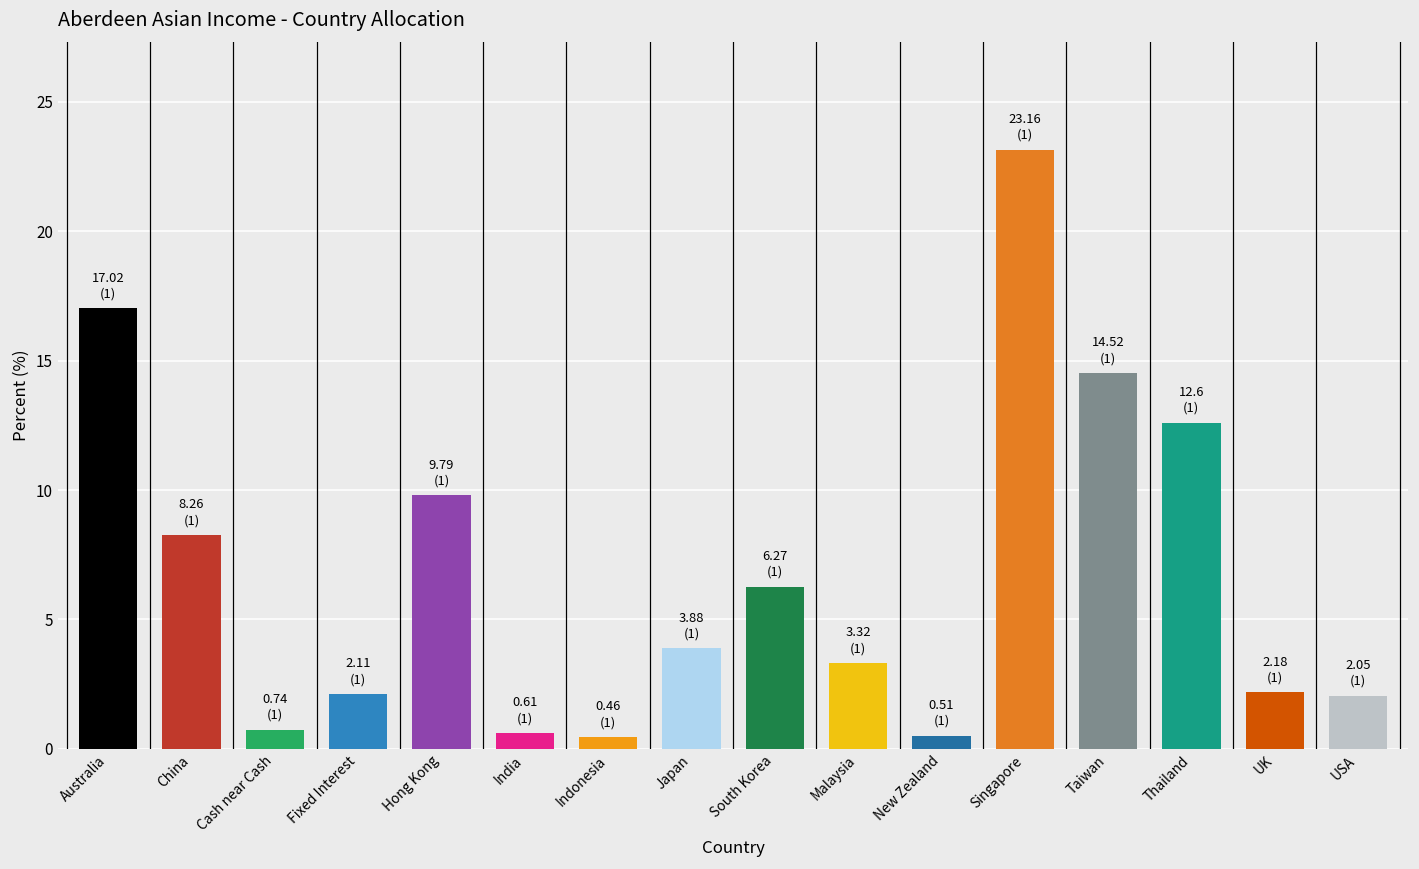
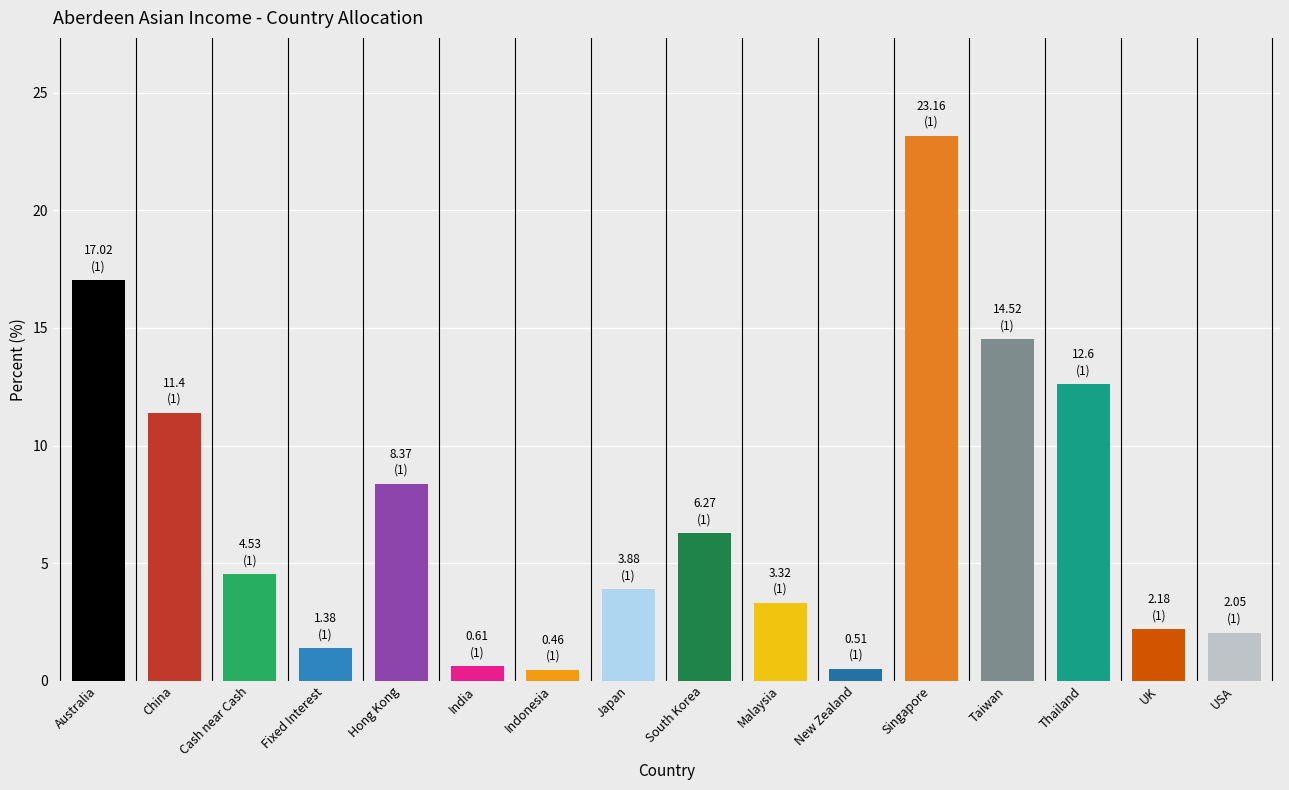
  {
    "Australia": 17.02,
-   "China": 8.26,
-   "Cash near Cash": 0.74,
-   "Fixed Interest": 2.11,
-   "Hong Kong": 9.79,
+   "China": 11.4,
+   "Cash near Cash": 4.53,
+   "Fixed Interest": 1.38,
+   "Hong Kong": 8.37,
    "India": 0.61,
    "Indonesia": 0.46,
    "Japan": 3.88,
    "South Korea": 6.27,
    "Malaysia": 3.32,
    "New Zealand": 0.51,
    "Singapore": 23.16,
    "Taiwan": 14.52,
    "Thailand": 12.6,
    "UK": 2.18,
    "USA": 2.05
  }
